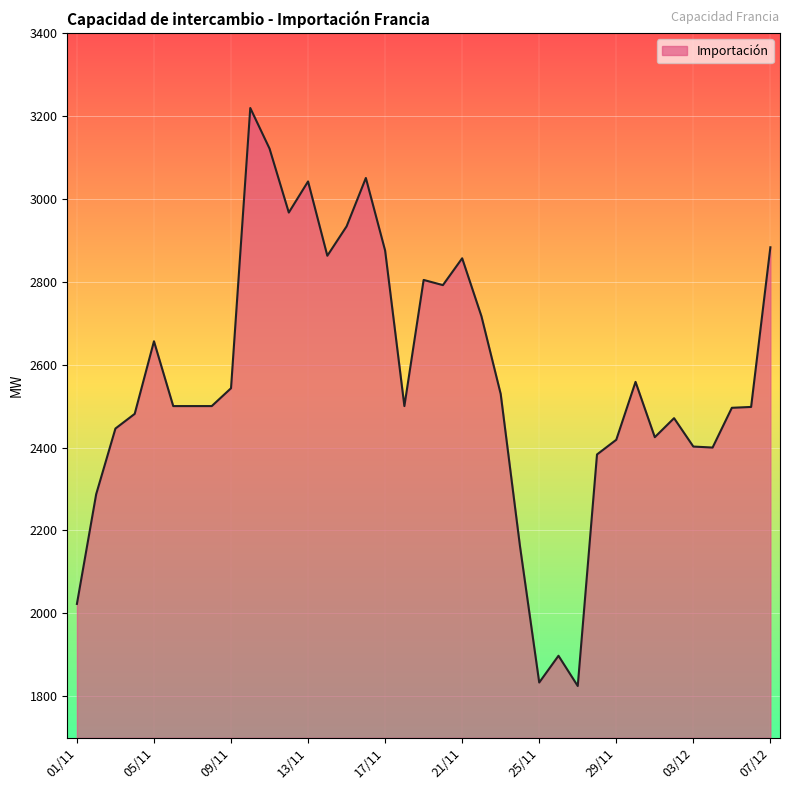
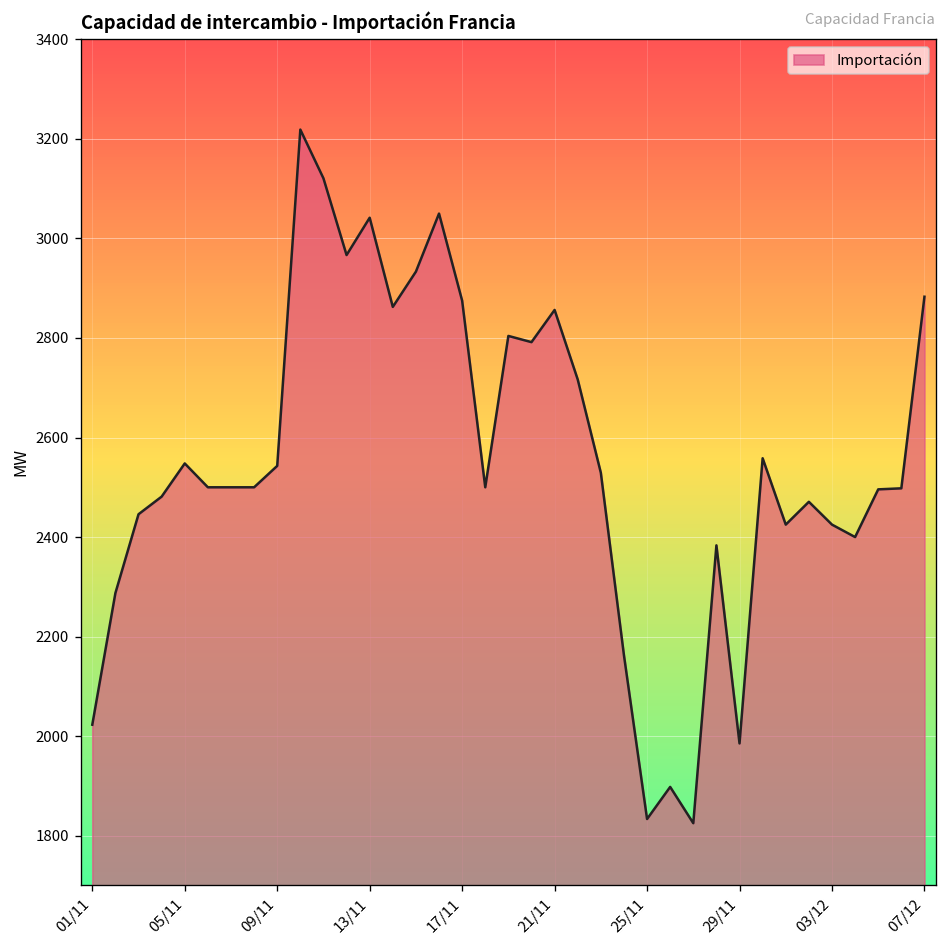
  {
    "01/11": 2020,
-   "05/11": 2660,
+   "05/11": 2550,
    "09/11": 2540,
    "13/11": 3040,
    "17/11": 2880,
    "21/11": 2860,
    "25/11": 1830,
-   "29/11": 2420,
-   "03/12": 2400,
+   "29/11": 1990,
+   "03/12": 2430,
    "07/12": 2880
  }
